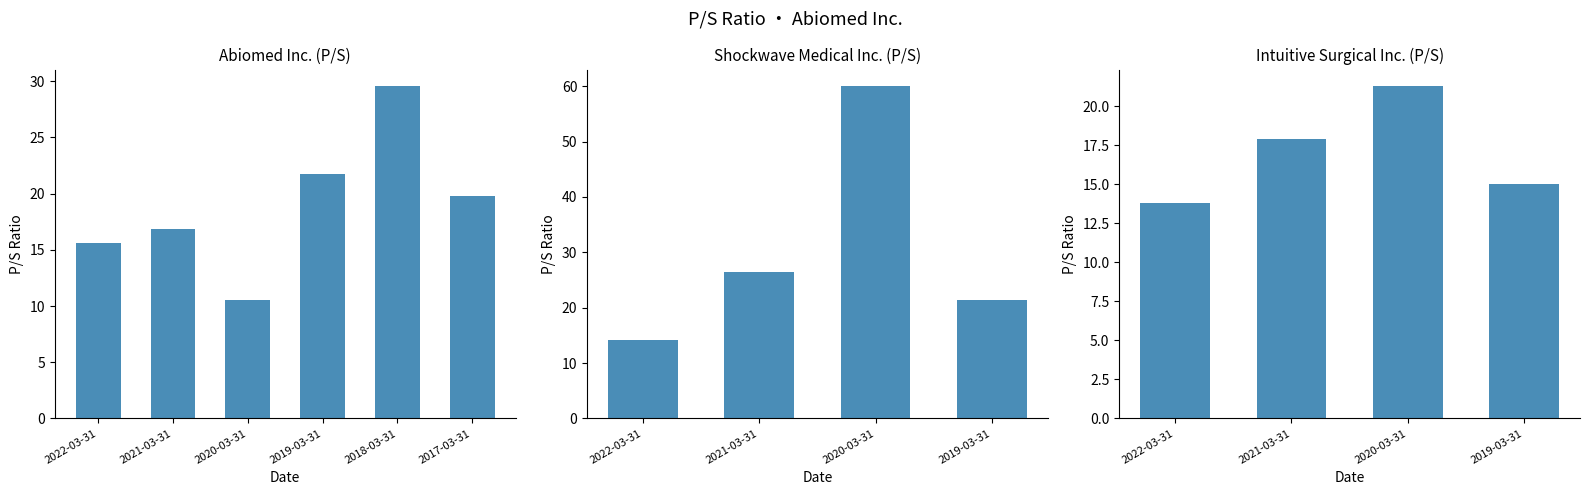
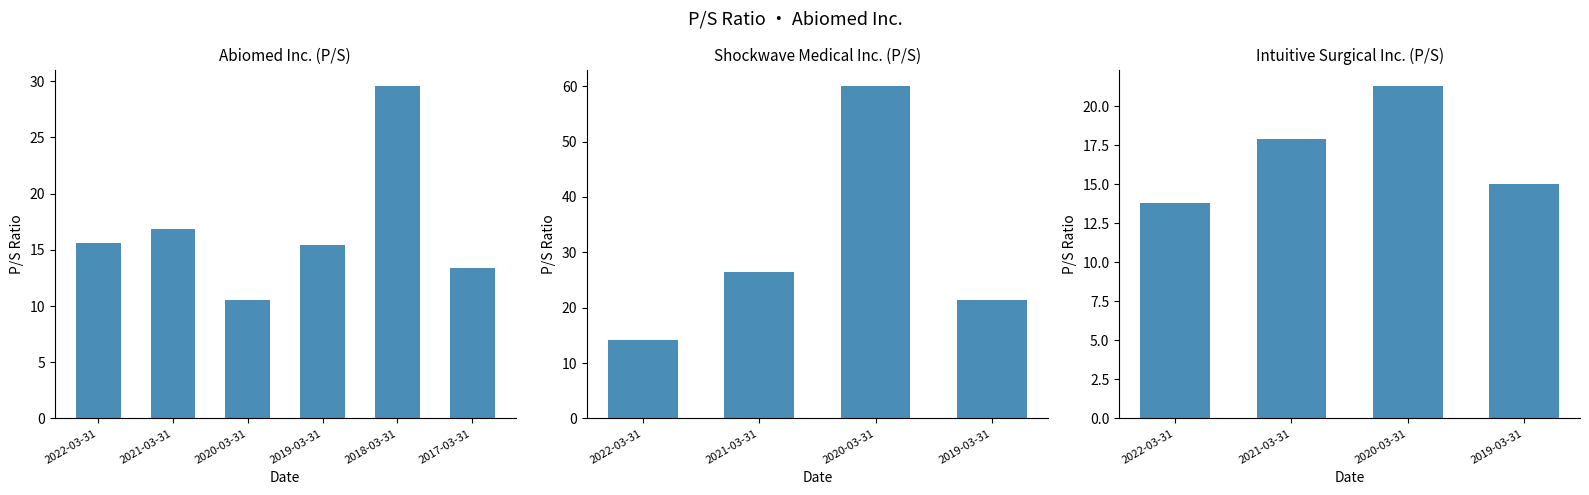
  {
    "Abiomed Inc. (P/S)": {
      "2022-03-31": 15.6,
      "2021-03-31": 16.9,
      "2020-03-31": 10.5,
-     "2019-03-31": 21.7,
+     "2019-03-31": 15.4,
      "2018-03-31": 29.6,
-     "2017-03-31": 19.8
+     "2017-03-31": 13.4
    },
    "Shockwave Medical Inc. (P/S)": {
      "2022-03-31": 14,
      "2021-03-31": 26,
      "2020-03-31": 60,
      "2019-03-31": 21
    },
    "Intuitive Surgical Inc. (P/S)": {
      "2022-03-31": 13.8,
      "2021-03-31": 17.9,
      "2020-03-31": 21.3,
      "2019-03-31": 15.0
    }
  }
